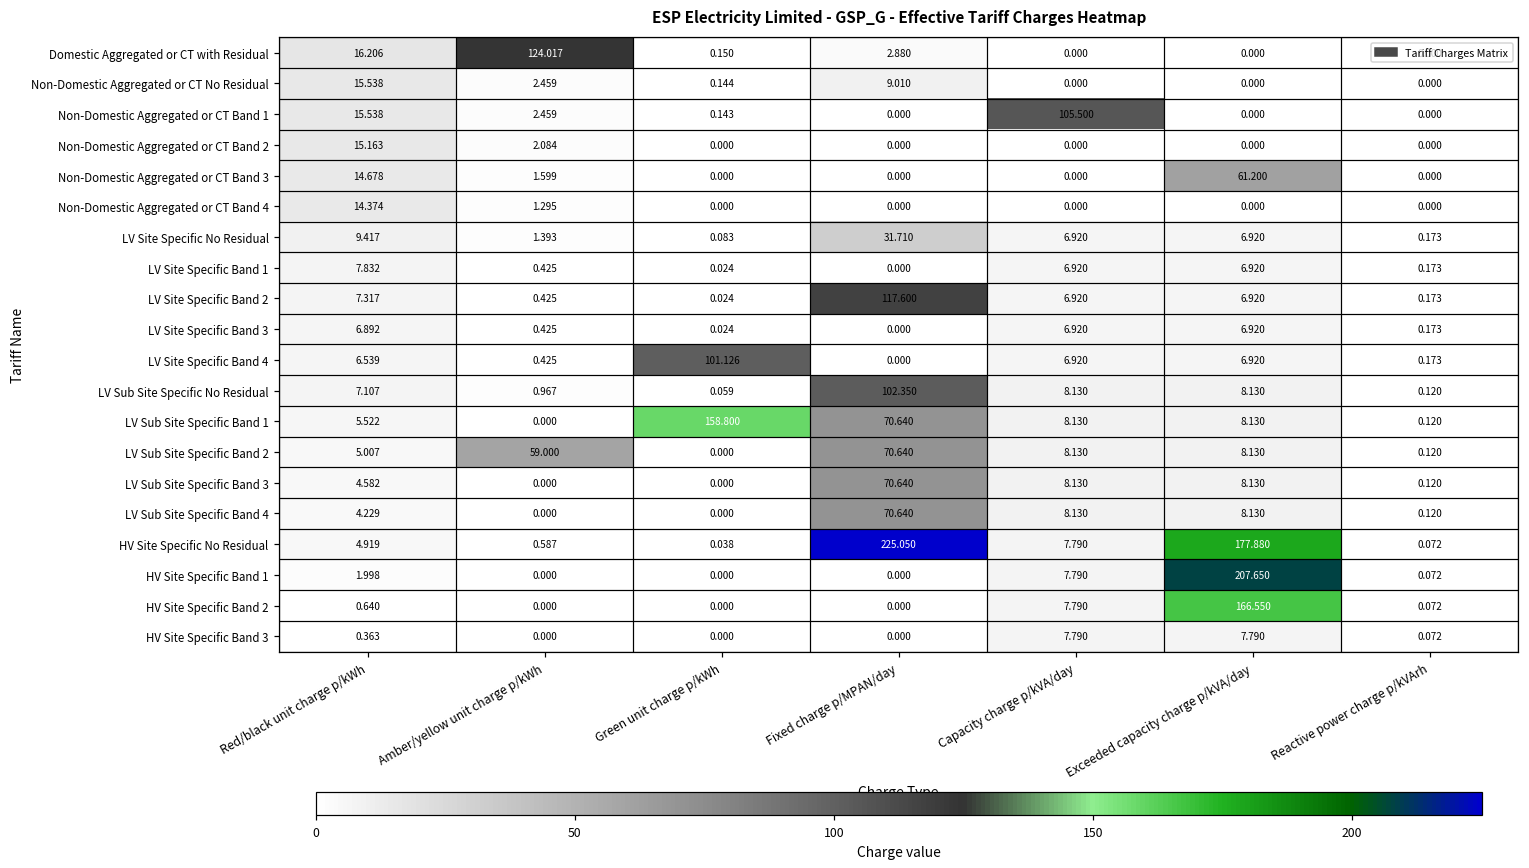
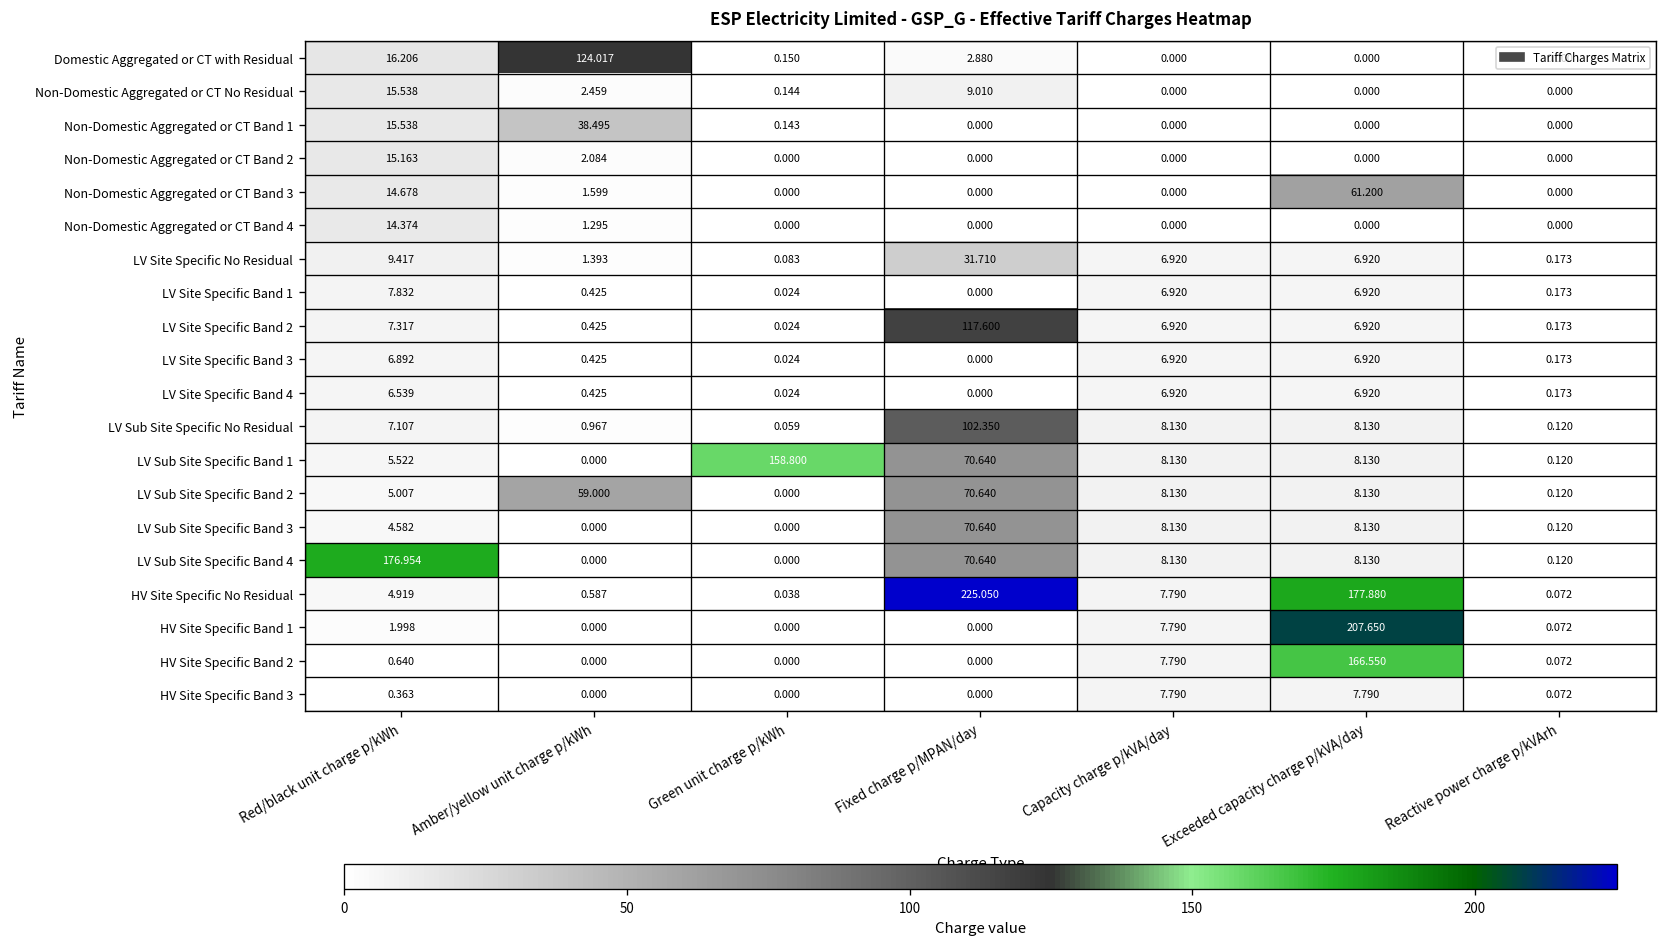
  {
    "Domestic Aggregated or CT with Residual": {
      "Red/black unit charge p/kWh": 16.206,
      "Amber/yellow unit charge p/kWh": 124.017,
      "Green unit charge p/kWh": 0.150,
      "Fixed charge p/MPAN/day": 2.880,
      "Capacity charge p/kVA/day": 0.000,
      "Exceeded capacity charge p/kVA/day": 0.000
    },
    "Non-Domestic Aggregated or CT No Residual": {
      "Red/black unit charge p/kWh": 15.538,
      "Amber/yellow unit charge p/kWh": 2.459,
      "Green unit charge p/kWh": 0.144,
      "Fixed charge p/MPAN/day": 9.010,
      "Capacity charge p/kVA/day": 0.000,
      "Exceeded capacity charge p/kVA/day": 0.000,
      "Reactive power charge p/kVArh": 0.000
    },
    "Non-Domestic Aggregated or CT Band 1": {
      "Red/black unit charge p/kWh": 15.538,
-     "Amber/yellow unit charge p/kWh": 2.459,
+     "Amber/yellow unit charge p/kWh": 38.495,
      "Green unit charge p/kWh": 0.143,
      "Fixed charge p/MPAN/day": 0.000,
-     "Capacity charge p/kVA/day": 105.500,
+     "Capacity charge p/kVA/day": 0.000,
      "Exceeded capacity charge p/kVA/day": 0.000,
      "Reactive power charge p/kVArh": 0.000
    },
    "Non-Domestic Aggregated or CT Band 2": {
      "Red/black unit charge p/kWh": 15.163,
      "Amber/yellow unit charge p/kWh": 2.084,
      "Green unit charge p/kWh": 0.000,
      "Fixed charge p/MPAN/day": 0.000,
      "Capacity charge p/kVA/day": 0.000,
      "Exceeded capacity charge p/kVA/day": 0.000,
      "Reactive power charge p/kVArh": 0.000
    },
    "Non-Domestic Aggregated or CT Band 3": {
      "Red/black unit charge p/kWh": 14.678,
      "Amber/yellow unit charge p/kWh": 1.599,
      "Green unit charge p/kWh": 0.000,
      "Fixed charge p/MPAN/day": 0.000,
      "Capacity charge p/kVA/day": 0.000,
      "Exceeded capacity charge p/kVA/day": 61.200,
      "Reactive power charge p/kVArh": 0.000
    },
    "Non-Domestic Aggregated or CT Band 4": {
      "Red/black unit charge p/kWh": 14.374,
      "Amber/yellow unit charge p/kWh": 1.295,
      "Green unit charge p/kWh": 0.000,
      "Fixed charge p/MPAN/day": 0.000,
      "Capacity charge p/kVA/day": 0.000,
      "Exceeded capacity charge p/kVA/day": 0.000,
      "Reactive power charge p/kVArh": 0.000
    },
    "LV Site Specific No Residual": {
      "Red/black unit charge p/kWh": 9.417,
      "Amber/yellow unit charge p/kWh": 1.393,
      "Green unit charge p/kWh": 0.083,
      "Fixed charge p/MPAN/day": 31.710,
      "Capacity charge p/kVA/day": 6.920,
      "Exceeded capacity charge p/kVA/day": 6.920,
      "Reactive power charge p/kVArh": 0.173
    },
    "LV Site Specific Band 1": {
      "Red/black unit charge p/kWh": 7.832,
      "Amber/yellow unit charge p/kWh": 0.425,
      "Green unit charge p/kWh": 0.024,
      "Fixed charge p/MPAN/day": 0.000,
      "Capacity charge p/kVA/day": 6.920,
      "Exceeded capacity charge p/kVA/day": 6.920,
      "Reactive power charge p/kVArh": 0.173
    },
    "LV Site Specific Band 2": {
      "Red/black unit charge p/kWh": 7.317,
      "Amber/yellow unit charge p/kWh": 0.425,
      "Green unit charge p/kWh": 0.024,
      "Fixed charge p/MPAN/day": 117.600,
      "Capacity charge p/kVA/day": 6.920,
      "Exceeded capacity charge p/kVA/day": 6.920,
      "Reactive power charge p/kVArh": 0.173
    },
    "LV Site Specific Band 3": {
      "Red/black unit charge p/kWh": 6.892,
      "Amber/yellow unit charge p/kWh": 0.425,
      "Green unit charge p/kWh": 0.024,
      "Fixed charge p/MPAN/day": 0.000,
      "Capacity charge p/kVA/day": 6.920,
      "Exceeded capacity charge p/kVA/day": 6.920,
      "Reactive power charge p/kVArh": 0.173
    },
    "LV Site Specific Band 4": {
      "Red/black unit charge p/kWh": 6.539,
      "Amber/yellow unit charge p/kWh": 0.425,
-     "Green unit charge p/kWh": 101.126,
+     "Green unit charge p/kWh": 0.024,
      "Fixed charge p/MPAN/day": 0.000,
      "Capacity charge p/kVA/day": 6.920,
      "Exceeded capacity charge p/kVA/day": 6.920,
      "Reactive power charge p/kVArh": 0.173
    },
    "LV Sub Site Specific No Residual": {
      "Red/black unit charge p/kWh": 7.107,
      "Amber/yellow unit charge p/kWh": 0.967,
      "Green unit charge p/kWh": 0.059,
      "Fixed charge p/MPAN/day": 102.350,
      "Capacity charge p/kVA/day": 8.130,
      "Exceeded capacity charge p/kVA/day": 8.130,
      "Reactive power charge p/kVArh": 0.120
    },
    "LV Sub Site Specific Band 1": {
      "Red/black unit charge p/kWh": 5.522,
      "Amber/yellow unit charge p/kWh": 0.000,
      "Green unit charge p/kWh": 158.800,
      "Fixed charge p/MPAN/day": 70.640,
      "Capacity charge p/kVA/day": 8.130,
      "Exceeded capacity charge p/kVA/day": 8.130,
      "Reactive power charge p/kVArh": 0.120
    },
    "LV Sub Site Specific Band 2": {
      "Red/black unit charge p/kWh": 5.007,
      "Amber/yellow unit charge p/kWh": 59.000,
      "Green unit charge p/kWh": 0.000,
      "Fixed charge p/MPAN/day": 70.640,
      "Capacity charge p/kVA/day": 8.130,
      "Exceeded capacity charge p/kVA/day": 8.130,
      "Reactive power charge p/kVArh": 0.120
    },
    "LV Sub Site Specific Band 3": {
      "Red/black unit charge p/kWh": 4.582,
      "Amber/yellow unit charge p/kWh": 0.000,
      "Green unit charge p/kWh": 0.000,
      "Fixed charge p/MPAN/day": 70.640,
      "Capacity charge p/kVA/day": 8.130,
      "Exceeded capacity charge p/kVA/day": 8.130,
      "Reactive power charge p/kVArh": 0.120
    },
    "LV Sub Site Specific Band 4": {
-     "Red/black unit charge p/kWh": 4.229,
+     "Red/black unit charge p/kWh": 176.954,
      "Amber/yellow unit charge p/kWh": 0.000,
      "Green unit charge p/kWh": 0.000,
      "Fixed charge p/MPAN/day": 70.640,
      "Capacity charge p/kVA/day": 8.130,
      "Exceeded capacity charge p/kVA/day": 8.130,
      "Reactive power charge p/kVArh": 0.120
    },
    "HV Site Specific No Residual": {
      "Red/black unit charge p/kWh": 4.919,
      "Amber/yellow unit charge p/kWh": 0.587,
      "Green unit charge p/kWh": 0.038,
      "Fixed charge p/MPAN/day": 225.050,
      "Capacity charge p/kVA/day": 7.790,
      "Exceeded capacity charge p/kVA/day": 177.880,
      "Reactive power charge p/kVArh": 0.072
    },
    "HV Site Specific Band 1": {
      "Red/black unit charge p/kWh": 1.998,
      "Amber/yellow unit charge p/kWh": 0.000,
      "Green unit charge p/kWh": 0.000,
      "Fixed charge p/MPAN/day": 0.000,
      "Capacity charge p/kVA/day": 7.790,
      "Exceeded capacity charge p/kVA/day": 207.650,
      "Reactive power charge p/kVArh": 0.072
    },
    "HV Site Specific Band 2": {
      "Red/black unit charge p/kWh": 0.640,
      "Amber/yellow unit charge p/kWh": 0.000,
      "Green unit charge p/kWh": 0.000,
      "Fixed charge p/MPAN/day": 0.000,
      "Capacity charge p/kVA/day": 7.790,
      "Exceeded capacity charge p/kVA/day": 166.550,
      "Reactive power charge p/kVArh": 0.072
    },
    "HV Site Specific Band 3": {
      "Red/black unit charge p/kWh": 0.363,
      "Amber/yellow unit charge p/kWh": 0.000,
      "Green unit charge p/kWh": 0.000,
      "Fixed charge p/MPAN/day": 0.000,
      "Capacity charge p/kVA/day": 7.790,
      "Exceeded capacity charge p/kVA/day": 7.790,
      "Reactive power charge p/kVArh": 0.072
    }
  }
